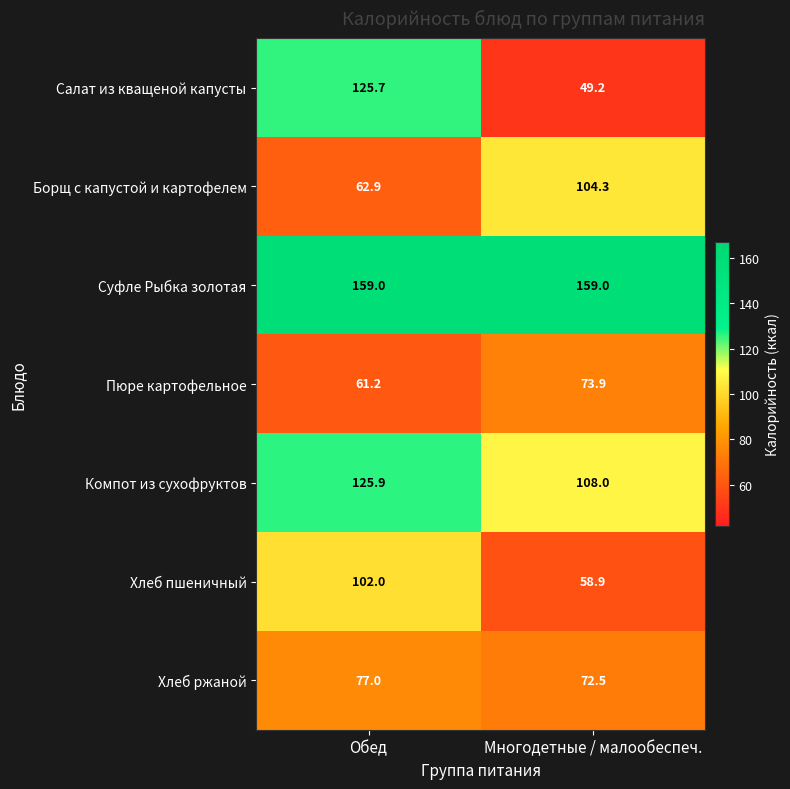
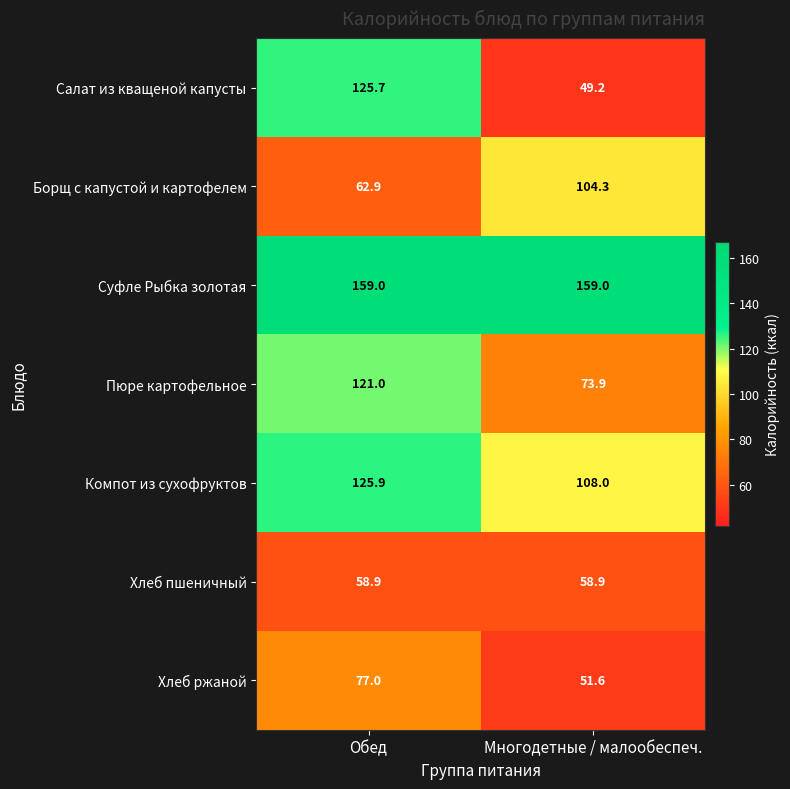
  {
    "Салат из кващеной капусты": {
      "Обед": 125.7,
      "Многодетные / малообеспеч.": 49.2
    },
    "Борщ с капустой и картофелем": {
      "Обед": 62.9,
      "Многодетные / малообеспеч.": 104.3
    },
    "Суфле Рыбка золотая": {
      "Обед": 159.0,
      "Многодетные / малообеспеч.": 159.0
    },
    "Пюре картофельное": {
-     "Обед": 61.2,
+     "Обед": 121.0,
      "Многодетные / малообеспеч.": 73.9
    },
    "Компот из сухофруктов": {
      "Обед": 125.9,
      "Многодетные / малообеспеч.": 108.0
    },
    "Хлеб пшеничный": {
-     "Обед": 102.0,
+     "Обед": 58.9,
      "Многодетные / малообеспеч.": 58.9
    },
    "Хлеб ржаной": {
      "Обед": 77.0,
-     "Многодетные / малообеспеч.": 72.5
+     "Многодетные / малообеспеч.": 51.6
    }
  }
